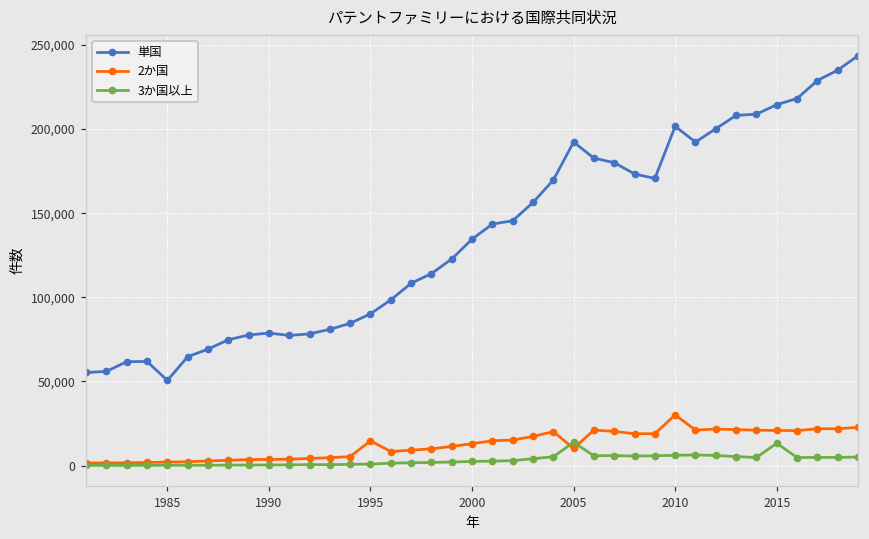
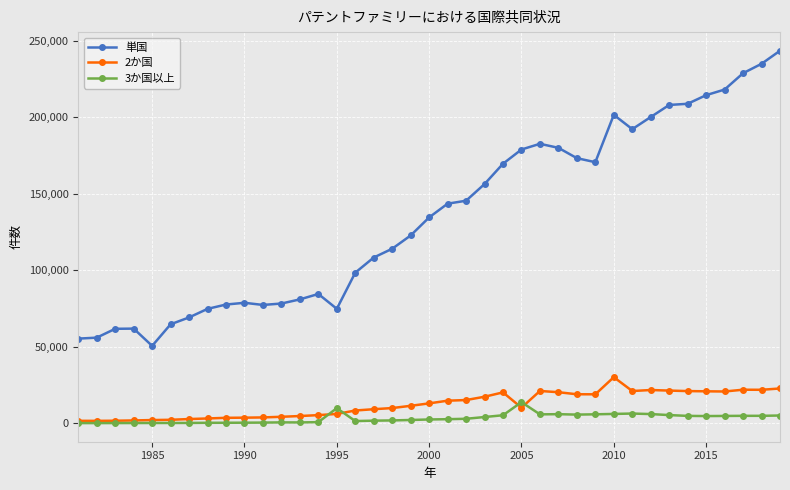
  {
    "単国": {
      "1985": "51,000",
      "1990": "79,000",
-     "1995": "90,000",
+     "1995": "75,000",
      "2000": "135,000",
-     "2005": "192,000",
+     "2005": "179,000",
      "2010": "202,000",
      "2015": "215,000"
    },
    "2か国": {
      "1985": "2,000",
      "1990": "4,000",
-     "1995": "15,000",
+     "1995": "6,000",
      "2000": "13,000",
      "2005": "10,000",
      "2010": "30,000",
      "2015": "21,000"
    },
    "3か国以上": {
      "1985": "0",
      "1990": "0",
-     "1995": "1,000",
+     "1995": "10,000",
      "2000": "2,000",
      "2005": "14,000",
      "2010": "6,000",
-     "2015": "13,000"
+     "2015": "5,000"
    }
  }
